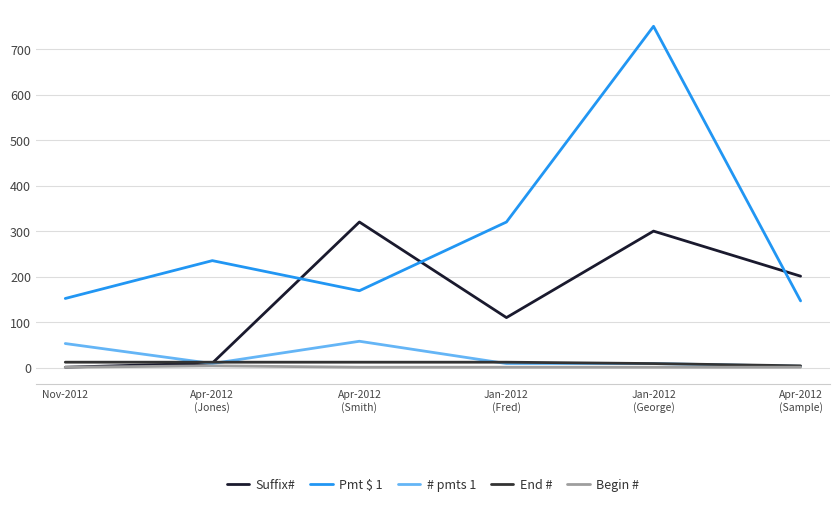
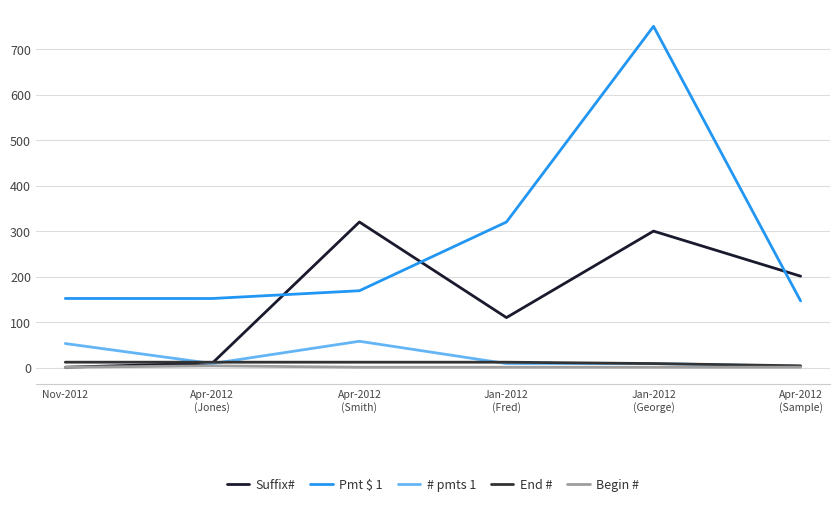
  {
    "Pmt $ 1": {
      "Nov-2012": 150,
-     "Apr-2012 (Jones)": 240,
+     "Apr-2012 (Jones)": 150,
      "Apr-2012 (Smith)": 170,
      "Jan-2012 (Fred)": 320,
      "Jan-2012 (George)": 750,
      "Apr-2012 (Sample)": 150
    },
    "# pmts 1": {
      "Nov-2012": 50,
      "Apr-2012 (Smith)": 60
    },
    "Begin #": {
      "Apr-2012 (Smith)": 0,
      "Jan-2012 (Fred)": 0,
      "Jan-2012 (George)": 0
    }
  }
